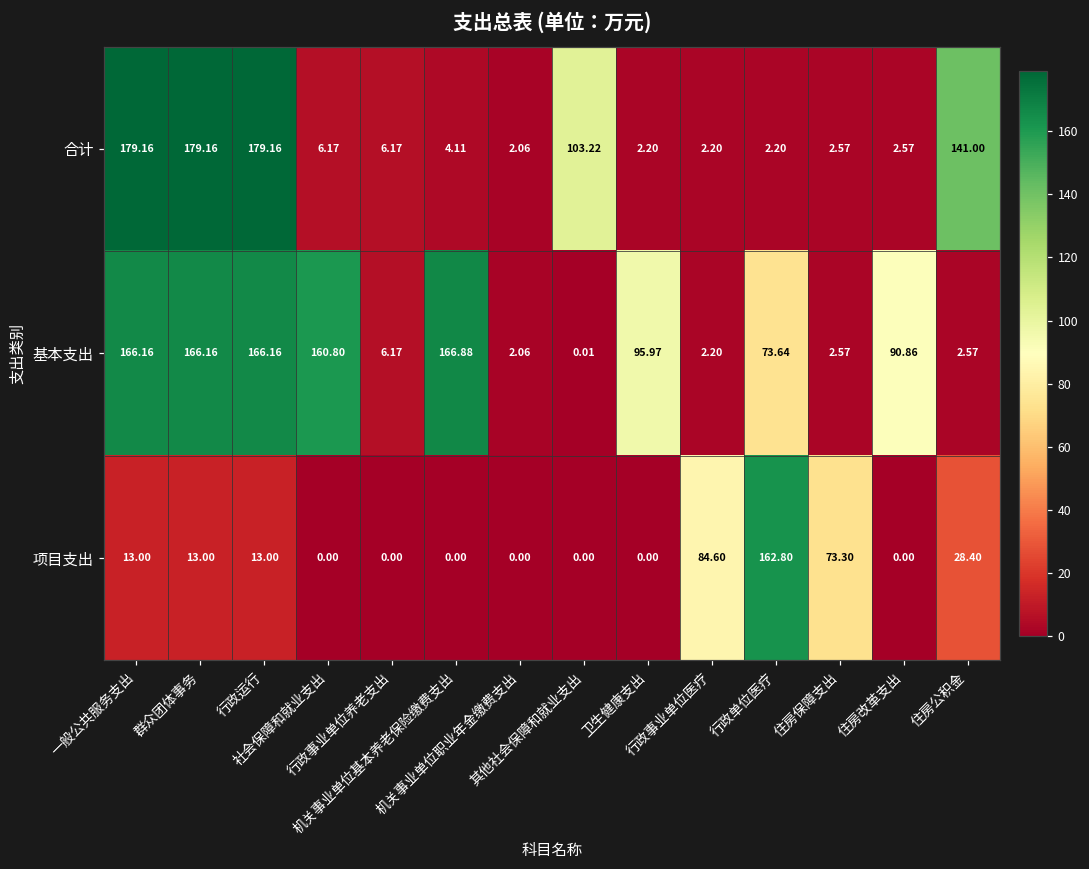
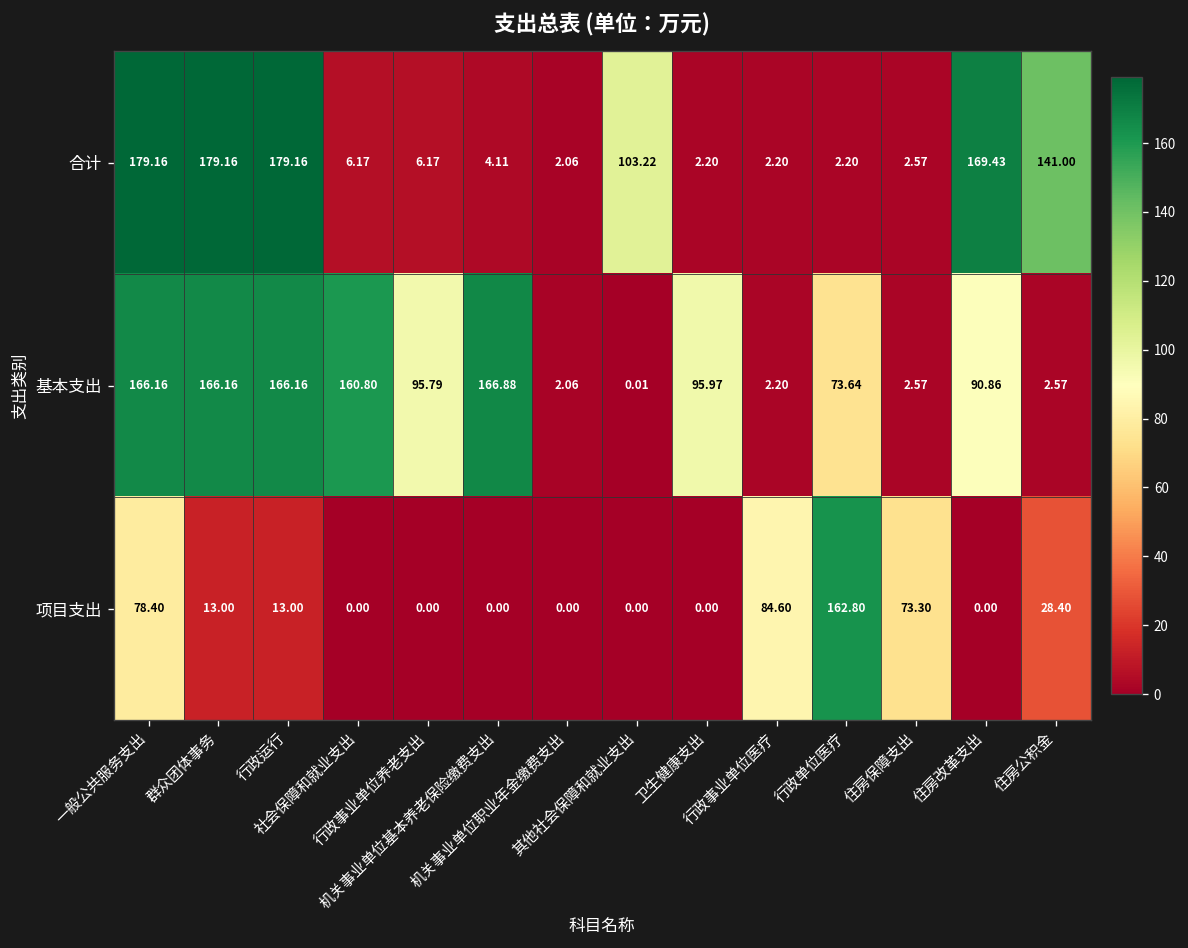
  {
    "合计": {
      "一般公共服务支出": 179.16,
      "群众团体事务": 179.16,
      "行政运行": 179.16,
      "社会保障和就业支出": 6.17,
      "行政事业单位养老支出": 6.17,
      "机关事业单位基本养老保险缴费支出": 4.11,
      "机关事业单位职业年金缴费支出": 2.06,
      "其他社会保障和就业支出": 103.22,
      "卫生健康支出": 2.20,
      "行政事业单位医疗": 2.20,
      "行政单位医疗": 2.20,
      "住房保障支出": 2.57,
-     "住房改革支出": 2.57,
+     "住房改革支出": 169.43,
      "住房公积金": 141.00
    },
    "基本支出": {
      "一般公共服务支出": 166.16,
      "群众团体事务": 166.16,
      "行政运行": 166.16,
      "社会保障和就业支出": 160.80,
-     "行政事业单位养老支出": 6.17,
+     "行政事业单位养老支出": 95.79,
      "机关事业单位基本养老保险缴费支出": 166.88,
      "机关事业单位职业年金缴费支出": 2.06,
      "其他社会保障和就业支出": 0.01,
      "卫生健康支出": 95.97,
      "行政事业单位医疗": 2.20,
      "行政单位医疗": 73.64,
      "住房保障支出": 2.57,
      "住房改革支出": 90.86,
      "住房公积金": 2.57
    },
    "项目支出": {
-     "一般公共服务支出": 13.00,
+     "一般公共服务支出": 78.40,
      "群众团体事务": 13.00,
      "行政运行": 13.00,
      "社会保障和就业支出": 0.00,
      "行政事业单位养老支出": 0.00,
      "机关事业单位基本养老保险缴费支出": 0.00,
      "机关事业单位职业年金缴费支出": 0.00,
      "其他社会保障和就业支出": 0.00,
      "卫生健康支出": 0.00,
      "行政事业单位医疗": 84.60,
      "行政单位医疗": 162.80,
      "住房保障支出": 73.30,
      "住房改革支出": 0.00,
      "住房公积金": 28.40
    }
  }
